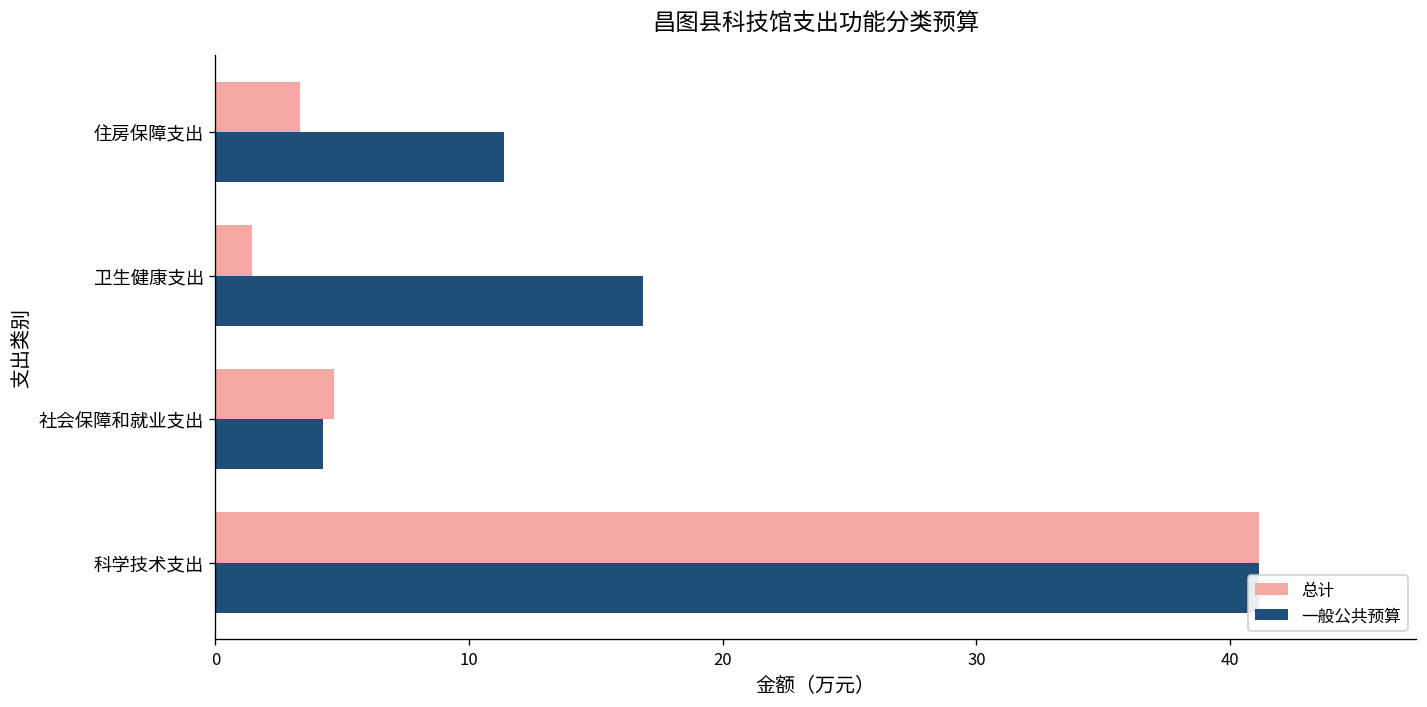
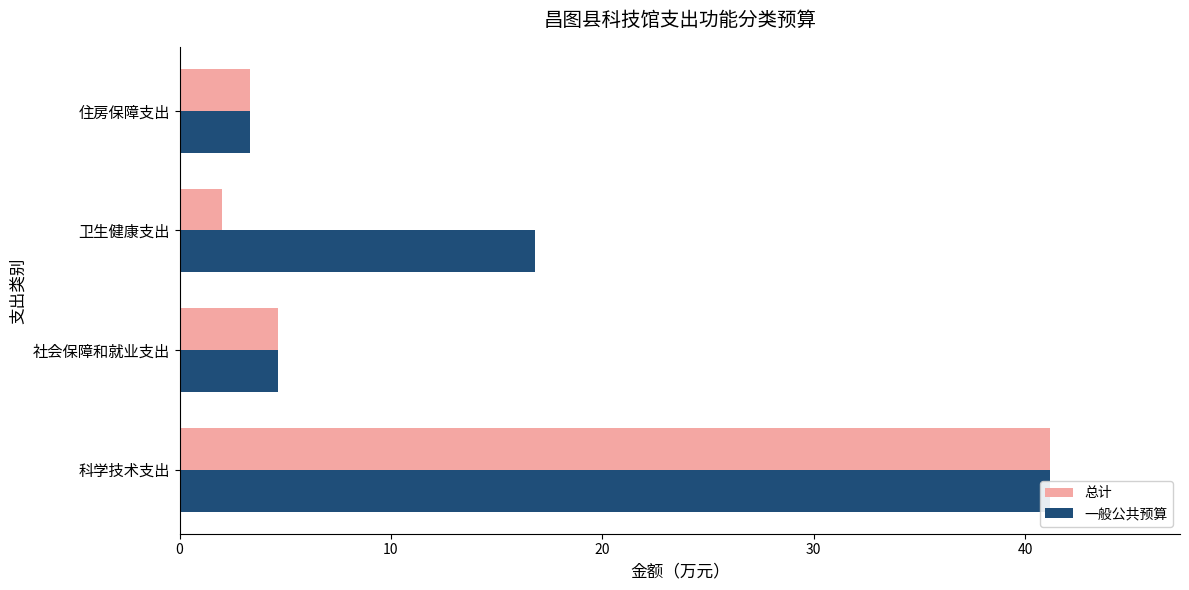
  {
    "总计": {
      "住房保障支出": 3.3,
-     "卫生健康支出": 1.4,
+     "卫生健康支出": 2.0,
      "社会保障和就业支出": 4.7,
      "科学技术支出": 41.2
    },
    "一般公共预算": {
-     "住房保障支出": 11.4,
+     "住房保障支出": 3.3,
      "卫生健康支出": 16.8,
-     "社会保障和就业支出": 4.3
+     "社会保障和就业支出": 4.7
    }
  }
